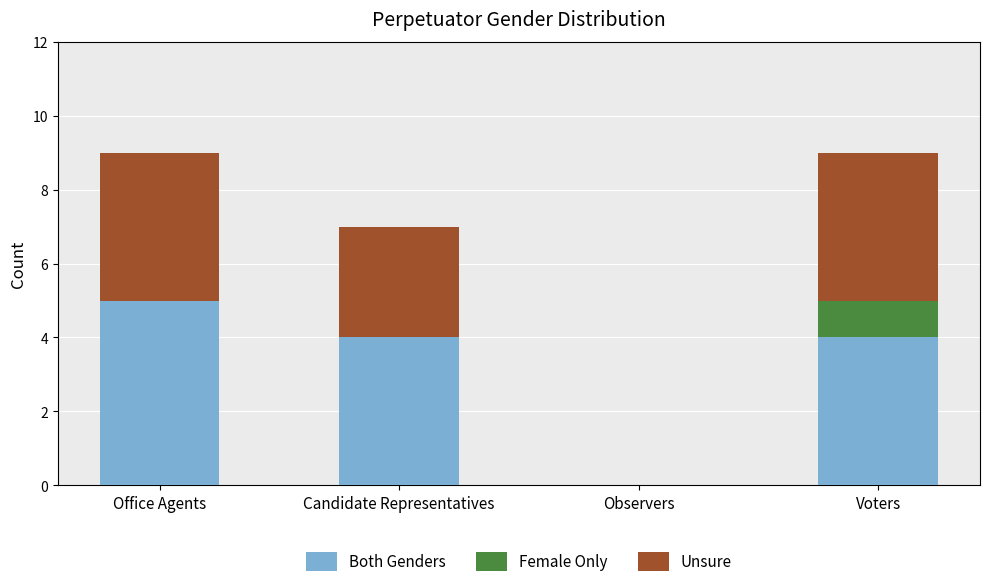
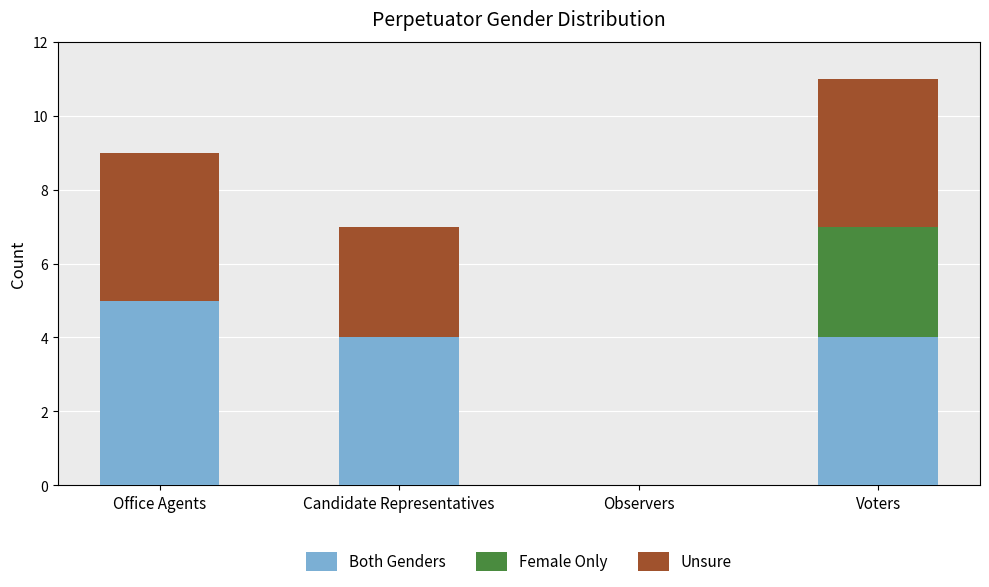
  {
    "Both Genders": {
      "Office Agents": 5,
      "Candidate Representatives": 4,
      "Observers": 0,
      "Voters": 4
    },
    "Female Only": {
      "Office Agents": 0,
      "Candidate Representatives": 0,
      "Observers": 0,
-     "Voters": 1
+     "Voters": 3
    },
    "Unsure": {
      "Office Agents": 4,
      "Candidate Representatives": 3,
      "Observers": 0,
      "Voters": 4
    }
  }
